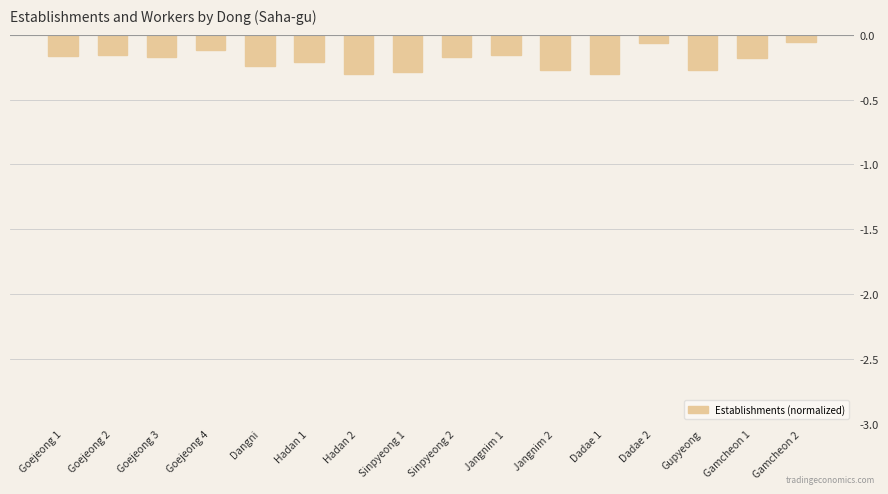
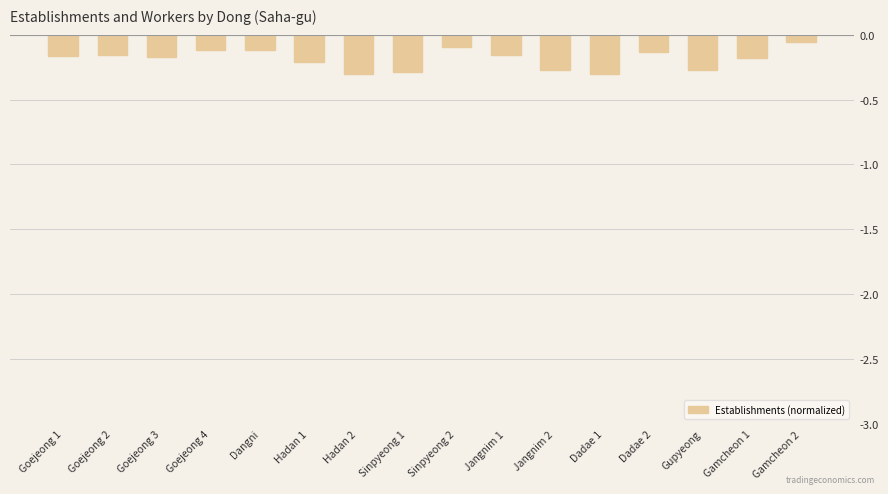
  {
    "Goejeong 1": -0.16,
    "Goejeong 2": -0.16,
    "Goejeong 3": -0.17,
    "Goejeong 4": -0.12,
-   "Dangni": -0.24,
+   "Dangni": -0.12,
    "Hadan 1": -0.21,
    "Hadan 2": -0.30,
    "Sinpyeong 1": -0.28,
-   "Sinpyeong 2": -0.17,
+   "Sinpyeong 2": -0.10,
    "Jangnim 1": -0.16,
    "Jangnim 2": -0.27,
    "Dadae 1": -0.30,
-   "Dadae 2": -0.07,
+   "Dadae 2": -0.14,
    "Gupyeong": -0.27,
    "Gamcheon 1": -0.18,
    "Gamcheon 2": -0.06
  }
